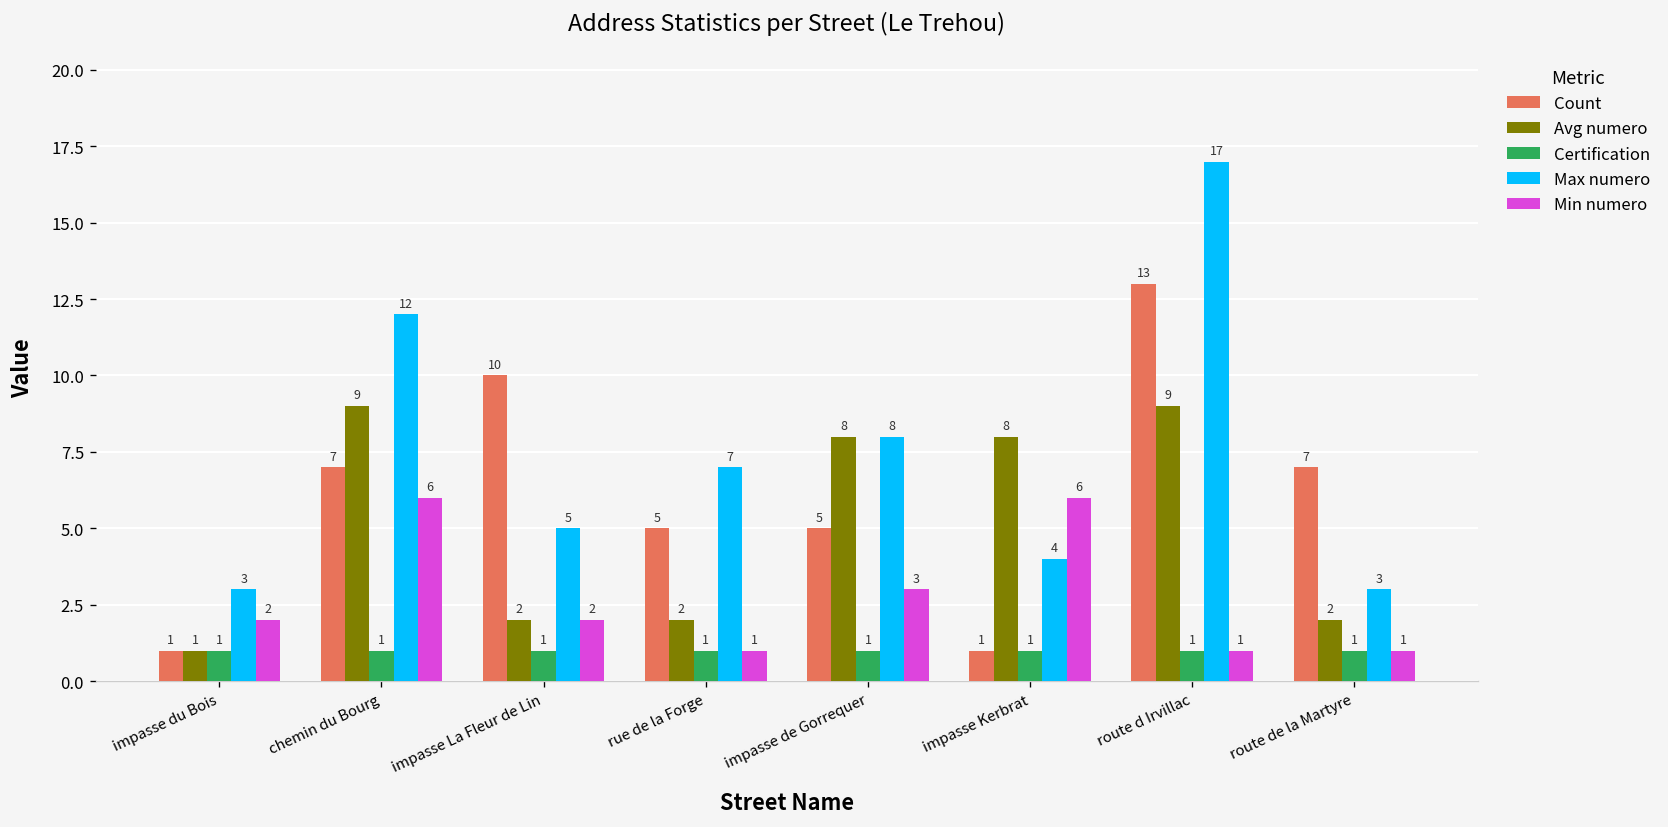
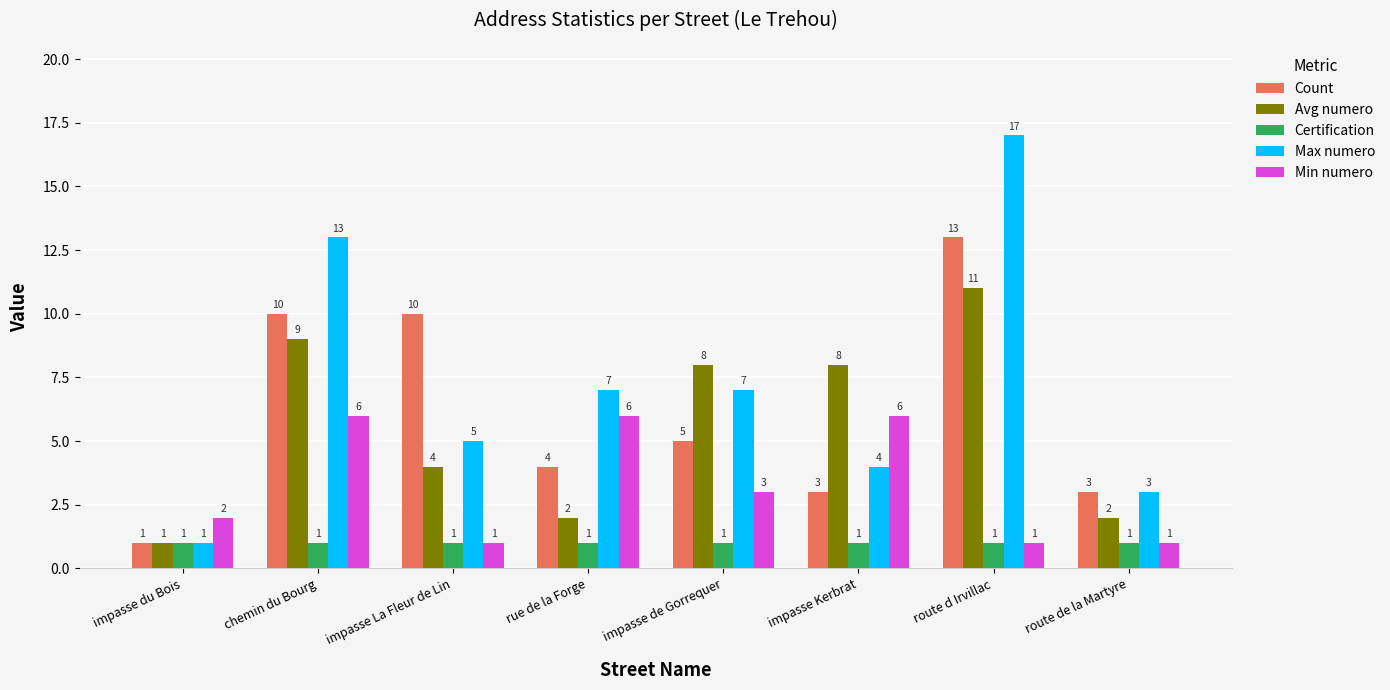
  {
    "Count": {
      "impasse du Bois": 1,
-     "chemin du Bourg": 7,
+     "chemin du Bourg": 10,
      "impasse La Fleur de Lin": 10,
-     "rue de la Forge": 5,
+     "rue de la Forge": 4,
      "impasse de Gorrequer": 5,
-     "impasse Kerbrat": 1,
+     "impasse Kerbrat": 3,
      "route d Irvillac": 13,
-     "route de la Martyre": 7
+     "route de la Martyre": 3
    },
    "Avg numero": {
      "impasse du Bois": 1,
      "chemin du Bourg": 9,
-     "impasse La Fleur de Lin": 2,
+     "impasse La Fleur de Lin": 4,
      "rue de la Forge": 2,
      "impasse de Gorrequer": 8,
      "impasse Kerbrat": 8,
-     "route d Irvillac": 9,
+     "route d Irvillac": 11,
      "route de la Martyre": 2
    },
    "Certification": {
      "impasse du Bois": 1,
      "chemin du Bourg": 1,
      "impasse La Fleur de Lin": 1,
      "rue de la Forge": 1,
      "impasse de Gorrequer": 1,
      "impasse Kerbrat": 1,
      "route d Irvillac": 1,
      "route de la Martyre": 1
    },
    "Max numero": {
-     "impasse du Bois": 3,
-     "chemin du Bourg": 12,
+     "impasse du Bois": 1,
+     "chemin du Bourg": 13,
      "impasse La Fleur de Lin": 5,
      "rue de la Forge": 7,
-     "impasse de Gorrequer": 8,
+     "impasse de Gorrequer": 7,
      "impasse Kerbrat": 4,
      "route d Irvillac": 17,
      "route de la Martyre": 3
    },
    "Min numero": {
      "impasse du Bois": 2,
      "chemin du Bourg": 6,
-     "impasse La Fleur de Lin": 2,
-     "rue de la Forge": 1,
+     "impasse La Fleur de Lin": 1,
+     "rue de la Forge": 6,
      "impasse de Gorrequer": 3,
      "impasse Kerbrat": 6,
      "route d Irvillac": 1,
      "route de la Martyre": 1
    }
  }
